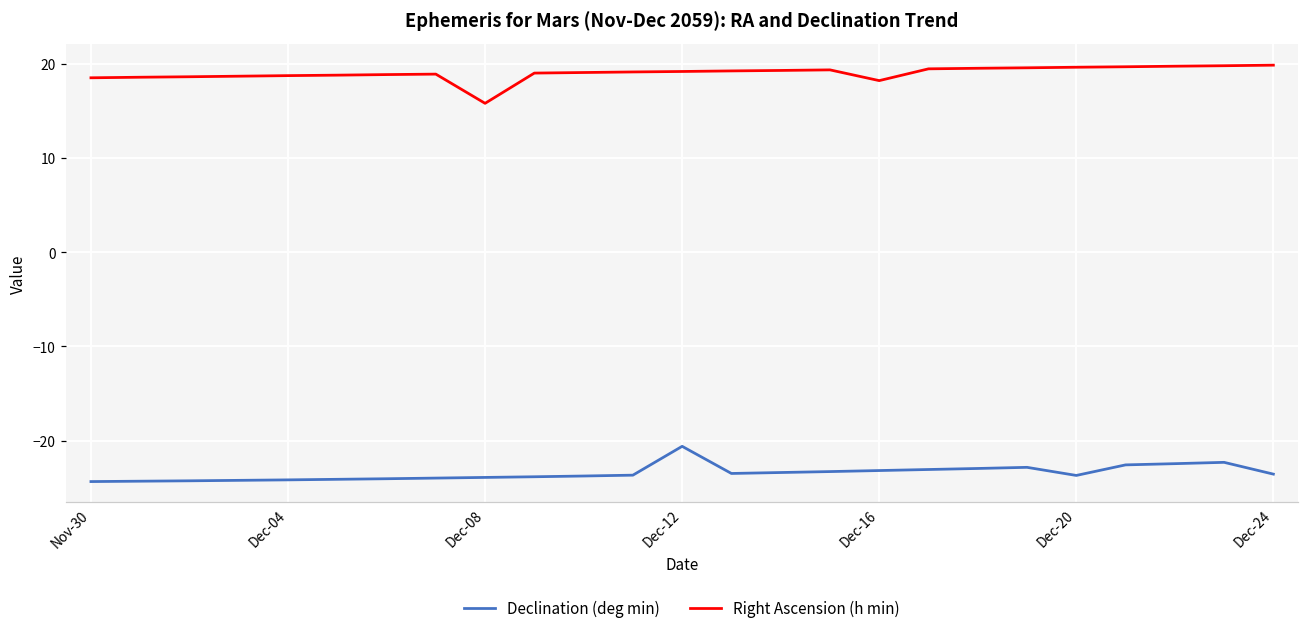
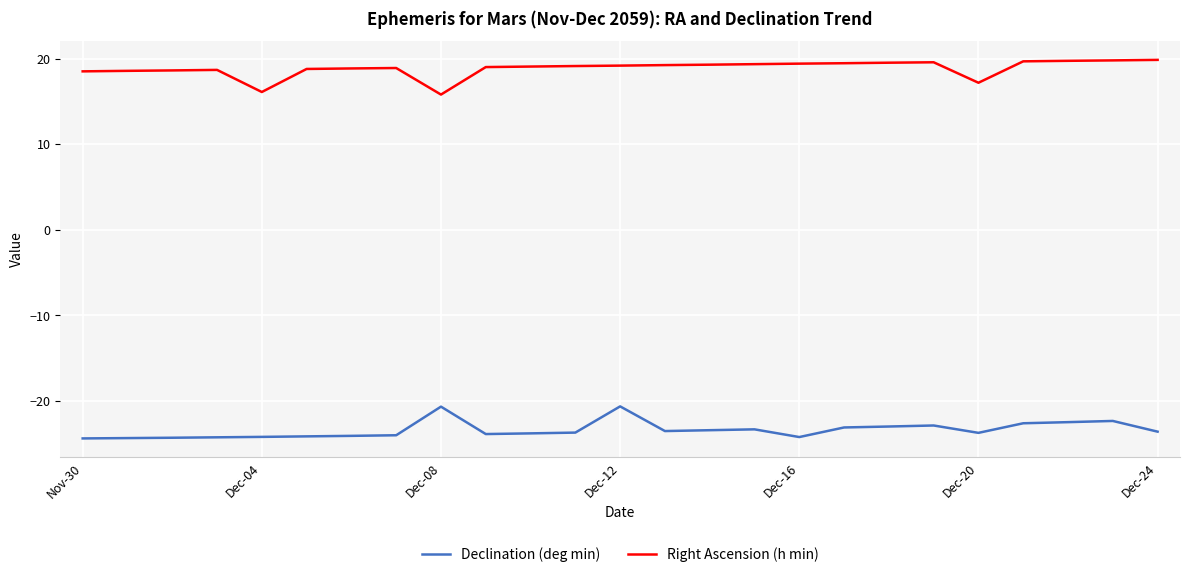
  {
    "Declination (deg min)": {
      "Nov-30": -24,
      "Dec-04": -24,
-     "Dec-08": -24,
+     "Dec-08": -21,
      "Dec-12": -21,
-     "Dec-16": -23,
+     "Dec-16": -24,
      "Dec-20": -24,
      "Dec-24": -24
    },
    "Right Ascension (h min)": {
      "Nov-30": 19,
-     "Dec-04": 19,
+     "Dec-04": 16,
      "Dec-08": 16,
      "Dec-12": 19,
-     "Dec-16": 18,
-     "Dec-20": 20,
+     "Dec-16": 19,
+     "Dec-20": 17,
      "Dec-24": 20
    }
  }
